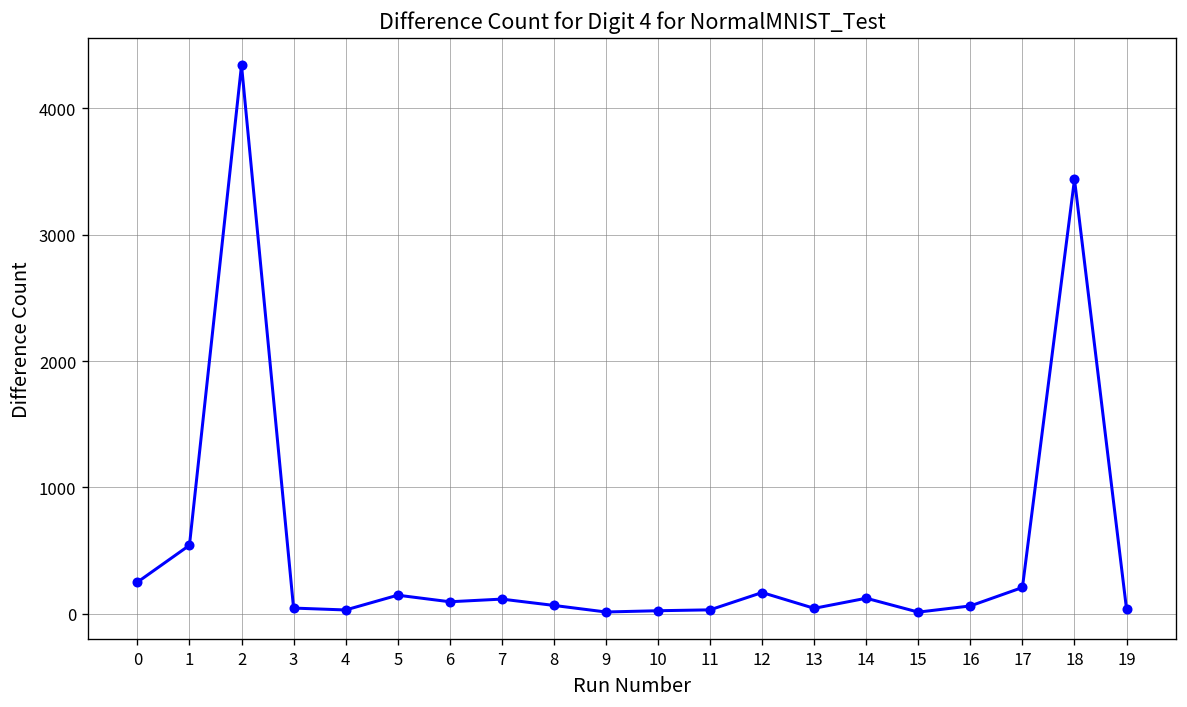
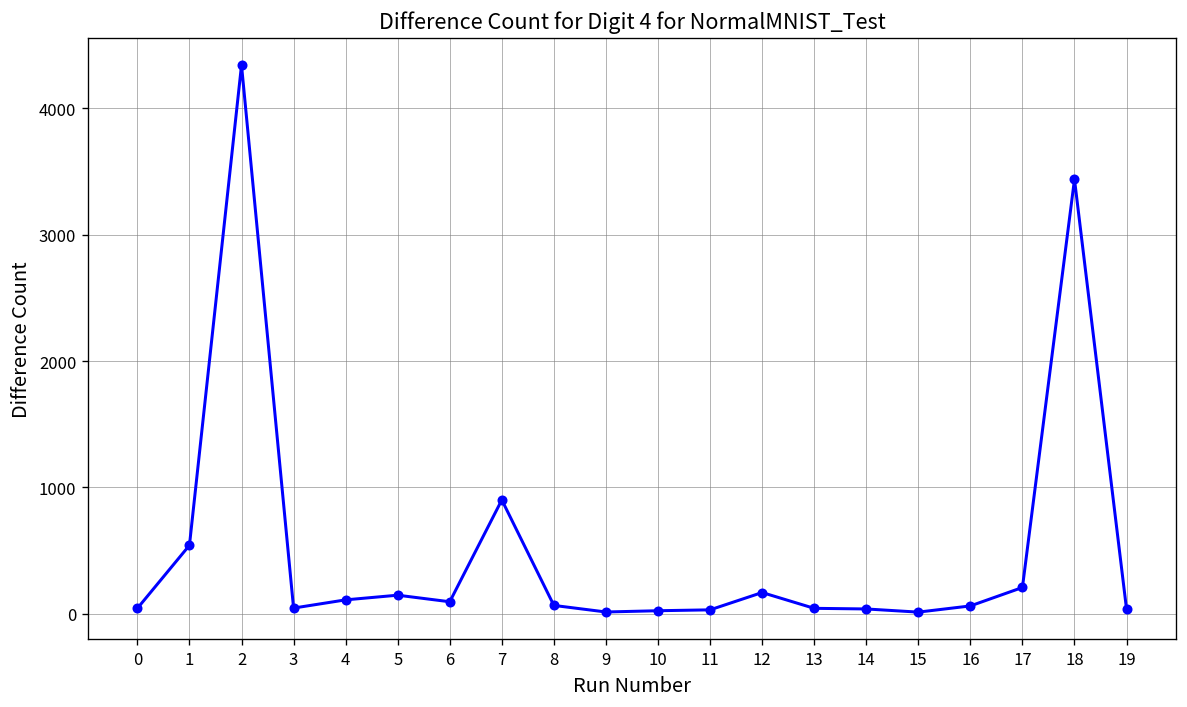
  {
-   "0": 250,
+   "0": 40,
    "1": 540,
    "2": 4340,
    "3": 50,
-   "4": 30,
+   "4": 110,
    "5": 150,
    "6": 100,
-   "7": 120,
+   "7": 900,
    "8": 70,
    "9": 10,
    "10": 20,
    "11": 30,
    "12": 170,
    "13": 40,
-   "14": 120,
+   "14": 40,
    "15": 10,
    "16": 60,
    "17": 210,
    "18": 3440,
    "19": 40
  }
